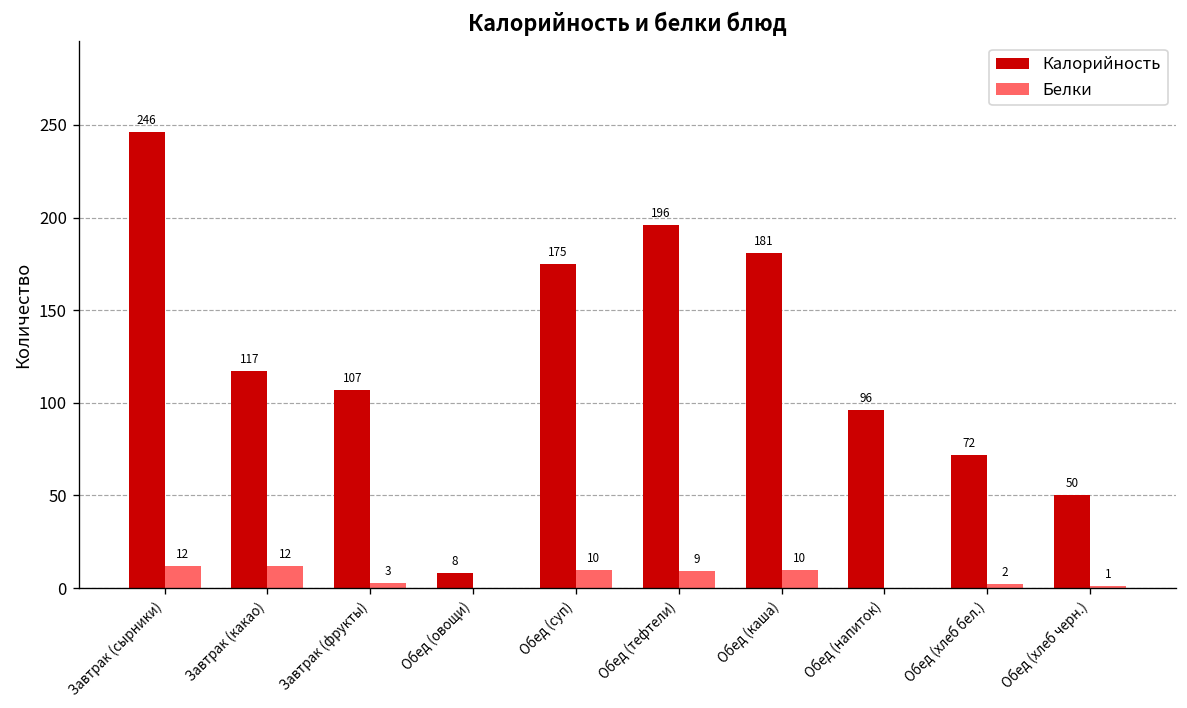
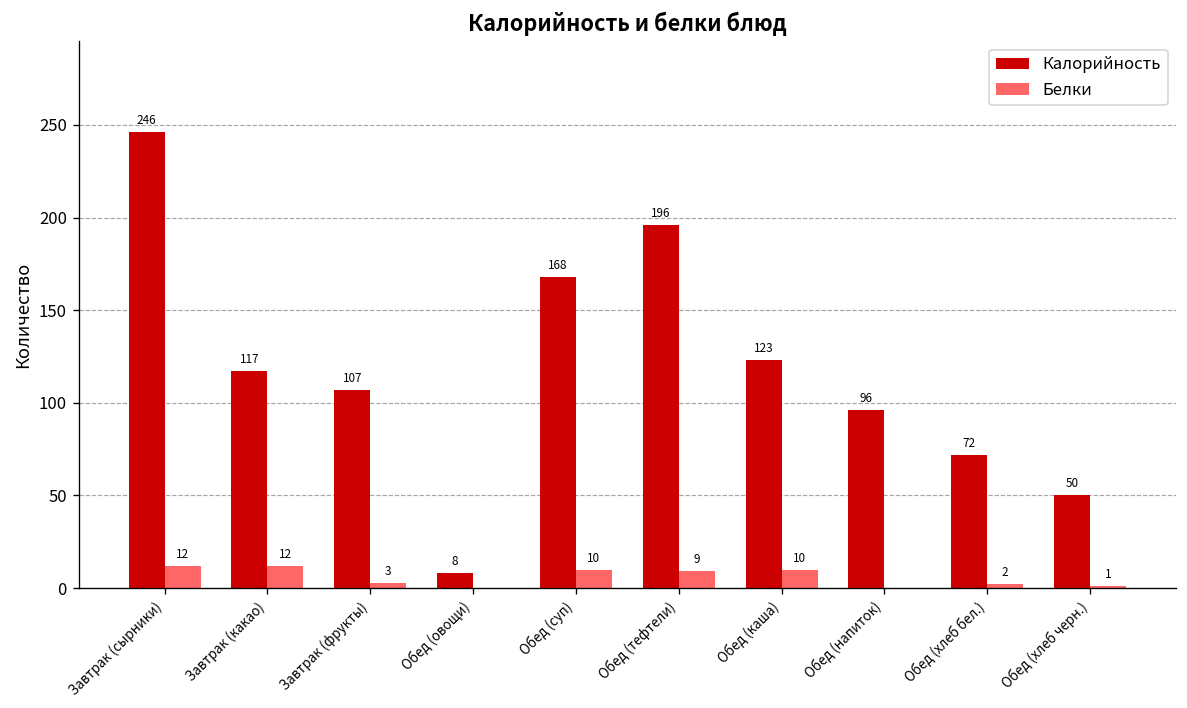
  {
    "Калорийность": {
      "Завтрак (сырники)": 246,
      "Завтрак (какао)": 117,
      "Завтрак (фрукты)": 107,
      "Обед (овощи)": 8,
-     "Обед (суп)": 175,
+     "Обед (суп)": 168,
      "Обед (тефтели)": 196,
-     "Обед (каша)": 181,
+     "Обед (каша)": 123,
      "Обед (напиток)": 96,
      "Обед (хлеб бел.)": 72,
      "Обед (хлеб черн.)": 50
    },
    "Белки": {
      "Завтрак (сырники)": 12,
      "Завтрак (какао)": 12,
      "Завтрак (фрукты)": 3,
      "Обед (суп)": 10,
      "Обед (тефтели)": 9,
      "Обед (каша)": 10,
      "Обед (хлеб бел.)": 2,
      "Обед (хлеб черн.)": 1
    }
  }
